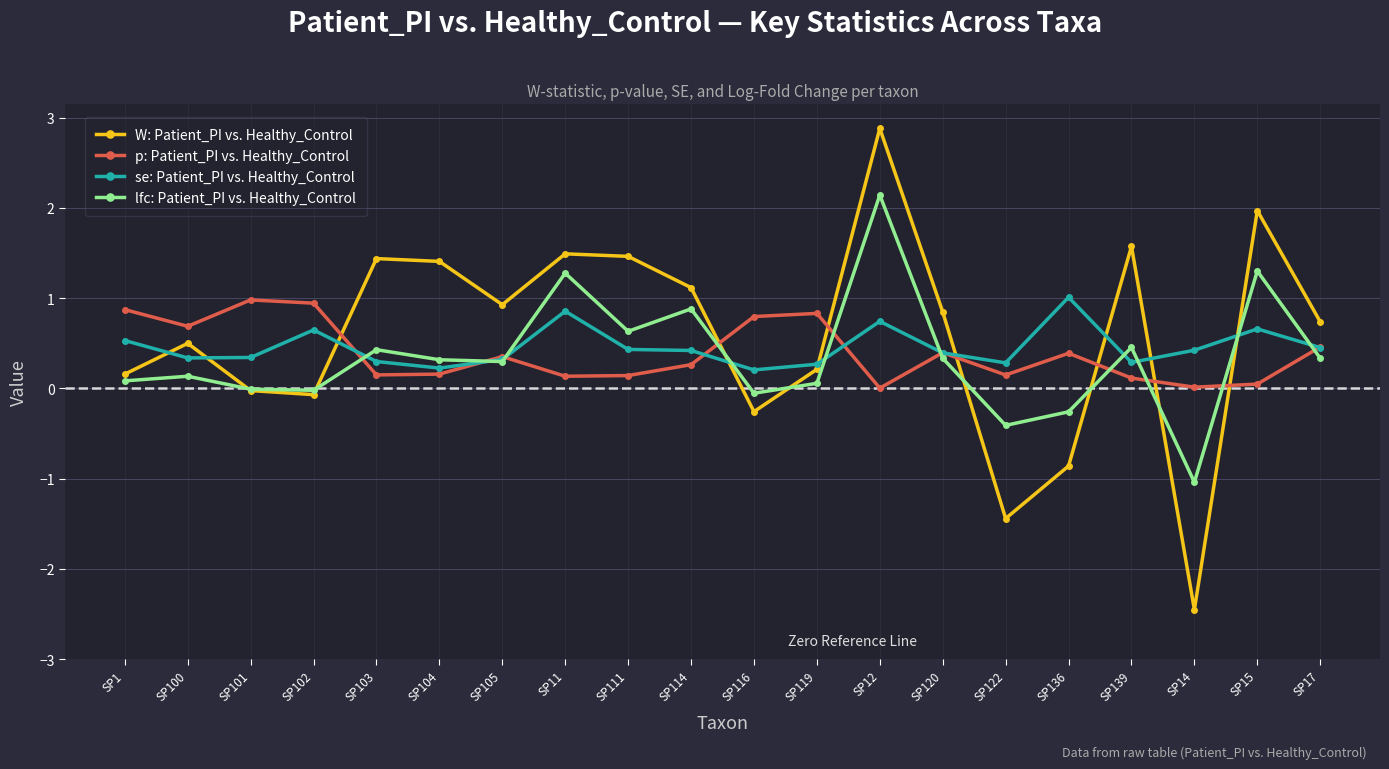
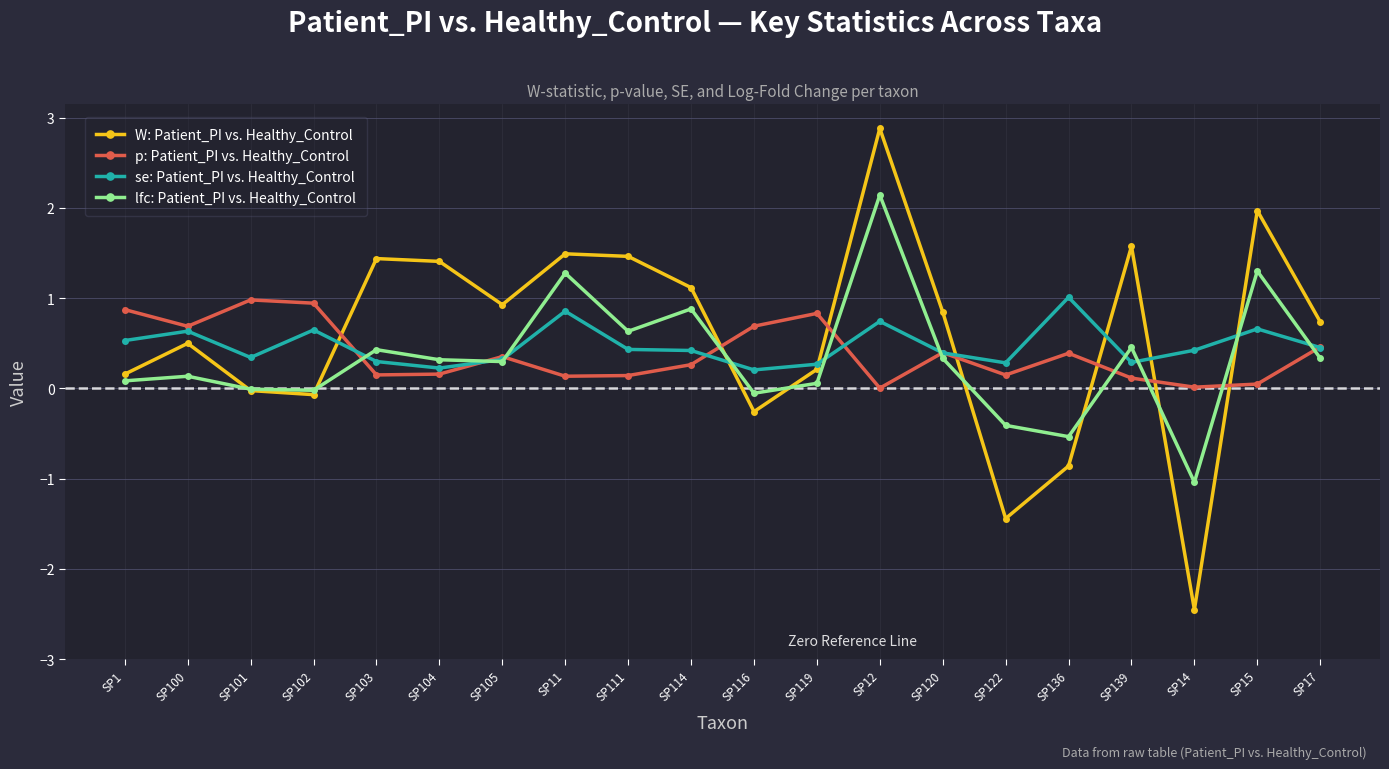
  {
    "W: Patient_PI vs. Healthy_Control": {
      "SP1": 0.2,
      "SP100": 0.5,
      "SP102": -0.1,
      "SP103": 1.4,
      "SP104": 1.4,
      "SP105": 0.9,
      "SP11": 1.5,
      "SP111": 1.5,
      "SP114": 1.1,
      "SP116": -0.3,
      "SP119": 0.2,
      "SP12": 2.9,
      "SP120": 0.8,
      "SP122": -1.4,
      "SP136": -0.9,
      "SP139": 1.6,
      "SP14": -2.5,
      "SP15": 2.0,
      "SP17": 0.7
    },
    "p: Patient_PI vs. Healthy_Control": {
      "SP1": 0.9,
      "SP100": 0.7,
      "SP101": 1.0,
      "SP102": 0.9,
      "SP103": 0.2,
      "SP104": 0.2,
      "SP105": 0.4,
      "SP11": 0.1,
      "SP111": 0.1,
      "SP114": 0.3,
-     "SP116": 0.8,
+     "SP116": 0.7,
      "SP119": 0.8,
      "SP12": 0.0,
      "SP122": 0.1,
      "SP136": 0.4,
      "SP139": 0.1,
      "SP14": 0.0,
      "SP15": 0.0
    },
    "se: Patient_PI vs. Healthy_Control": {
      "SP1": 0.5,
-     "SP100": 0.3,
+     "SP100": 0.6,
      "SP101": 0.3,
      "SP102": 0.6,
      "SP103": 0.3,
      "SP104": 0.2,
      "SP11": 0.9,
      "SP111": 0.4,
      "SP114": 0.4,
      "SP116": 0.2,
      "SP119": 0.3,
      "SP12": 0.7,
      "SP122": 0.3,
      "SP136": 1.0,
      "SP139": 0.3,
      "SP14": 0.4,
      "SP15": 0.7
    },
    "lfc: Patient_PI vs. Healthy_Control": {
      "SP1": 0.1,
      "SP100": 0.1,
      "SP102": 0.0,
      "SP103": 0.4,
      "SP104": 0.3,
      "SP11": 1.3,
      "SP111": 0.6,
      "SP114": 0.9,
      "SP116": -0.1,
      "SP119": 0.1,
      "SP12": 2.1,
      "SP120": 0.3,
      "SP122": -0.4,
-     "SP136": -0.3,
+     "SP136": -0.5,
      "SP139": 0.5,
      "SP14": -1.0,
      "SP15": 1.3,
      "SP17": 0.3
    }
  }
